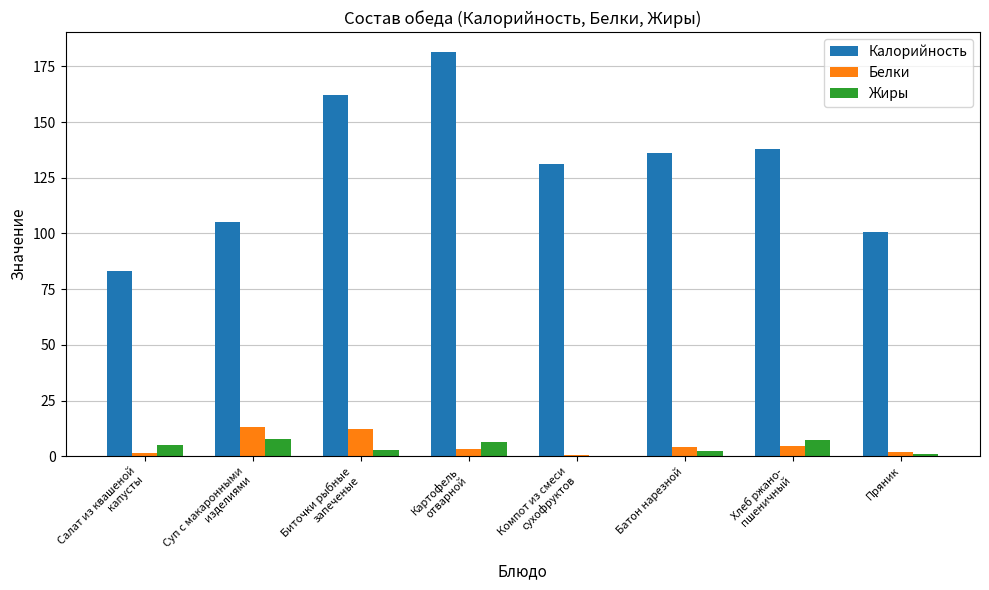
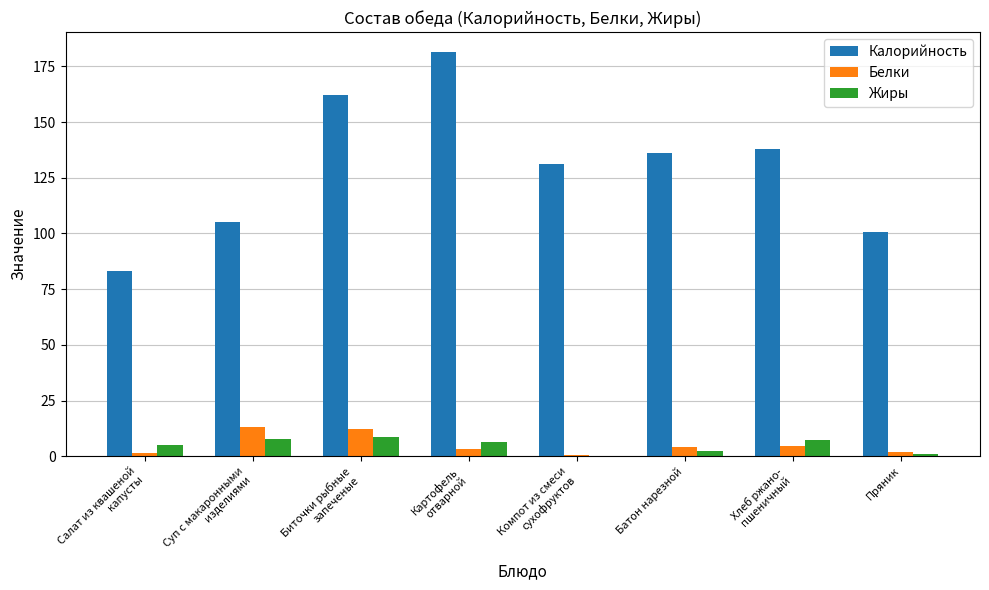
  {
    "Калорийность": {
      "Салат из квашеной капусты": 83,
      "Суп с макаронными изделиями": 105,
      "Биточки рыбные запеченые": 162,
      "Картофель отварной": 181,
      "Компот из смеси сухофруктов": 131,
      "Батон нарезной": 136,
      "Хлеб ржано- пшеничный": 138,
      "Пряник": 101
    },
    "Белки": {
      "Салат из квашеной капусты": 2,
      "Суп с макаронными изделиями": 13,
      "Биточки рыбные запеченые": 12,
      "Картофель отварной": 3,
      "Батон нарезной": 4,
      "Хлеб ржано- пшеничный": 5,
      "Пряник": 2
    },
    "Жиры": {
      "Салат из квашеной капусты": 5,
      "Суп с макаронными изделиями": 8,
-     "Биточки рыбные запеченые": 3,
+     "Биточки рыбные запеченые": 9,
      "Картофель отварной": 6,
      "Батон нарезной": 2,
      "Хлеб ржано- пшеничный": 7
    }
  }
